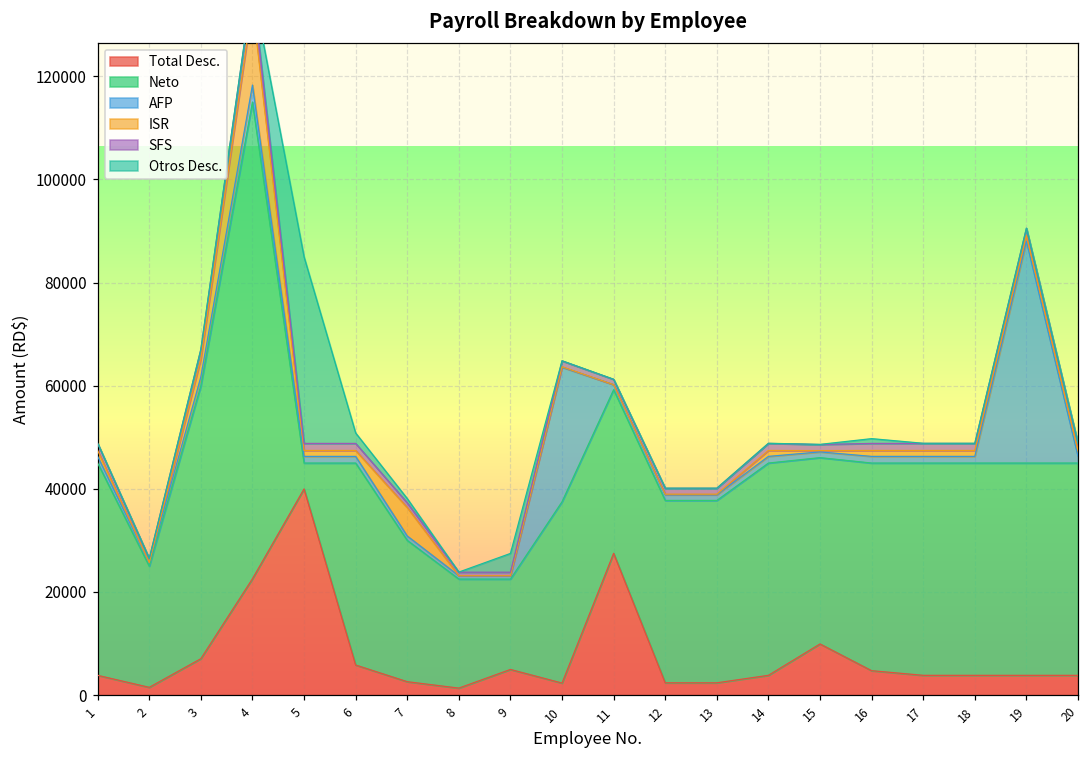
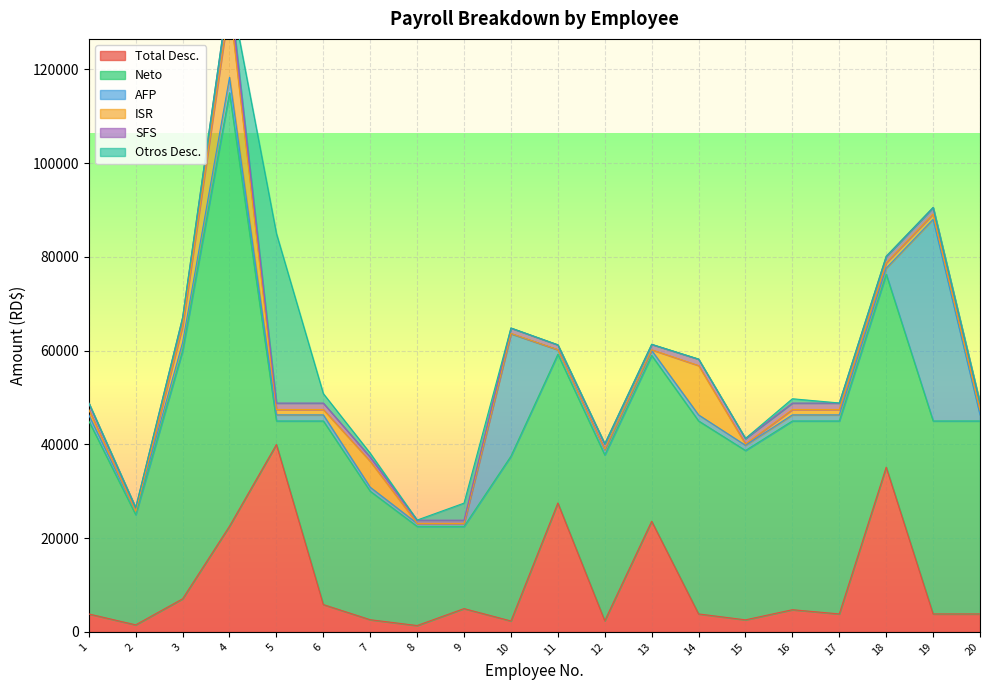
  {
    "Total Desc.": {
      "1": 4000,
      "2": 2000,
      "3": 7000,
      "4": 23000,
      "5": 40000,
      "6": 6000,
      "7": 3000,
      "8": 1000,
      "9": 5000,
      "10": 2000,
      "11": 27000,
      "12": 2000,
-     "13": 2000,
+     "13": 24000,
      "14": 4000,
-     "15": 10000,
+     "15": 3000,
      "16": 5000,
      "17": 4000,
-     "18": 4000,
+     "18": 35000,
      "19": 4000,
      "20": 4000
    },
    "AFP": {
      "1": 1000,
      "3": 2000,
      "4": 3000,
      "5": 1000,
      "6": 1000,
      "7": 1000,
      "14": 1000,
      "16": 1000,
      "17": 1000,
      "18": 1000,
      "19": 43000,
      "20": 1000
    },
    "ISR": {
      "1": 1000,
      "3": 3000,
      "5": 1000,
      "6": 1000,
      "7": 6000,
-     "14": 1000,
+     "14": 11000,
      "16": 1000,
      "17": 1000,
      "18": 1000,
      "19": 1000,
      "20": 1000
    },
    "SFS": {
      "5": 1000,
      "6": 1000,
      "7": 1000,
      "9": 1000,
      "16": 1000
    }
  }
